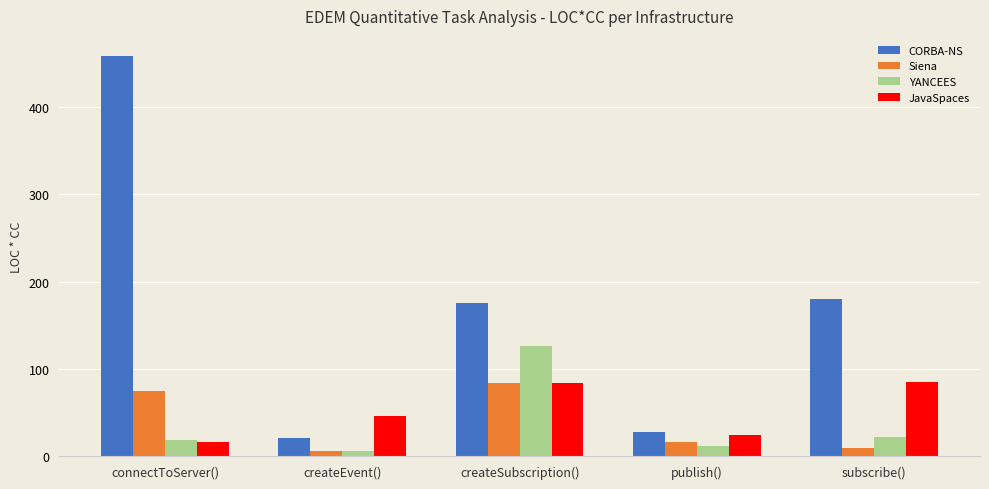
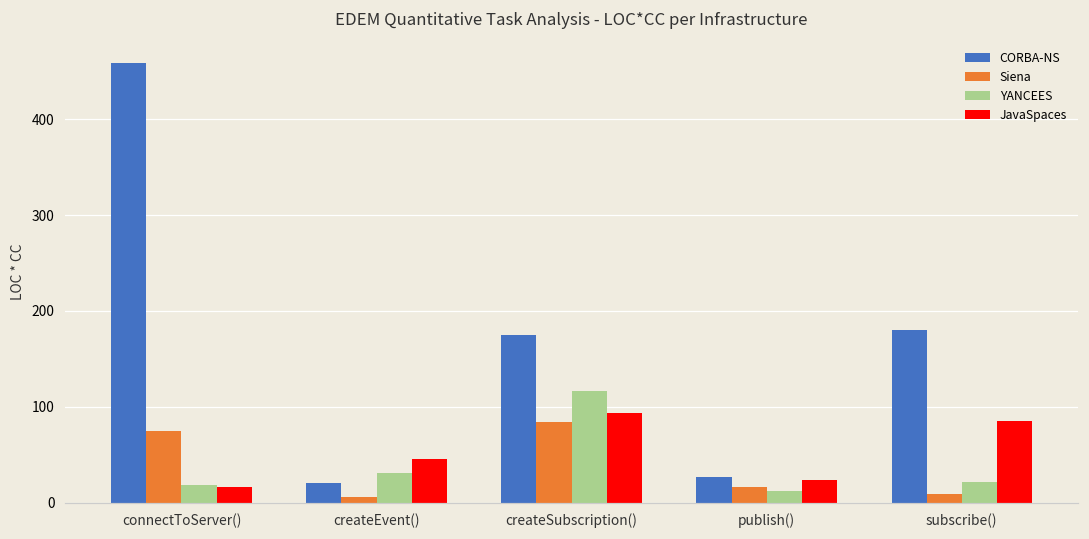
  {
    "CORBA-NS": {
      "connectToServer()": 460,
      "createEvent()": 20,
      "createSubscription()": 180,
      "publish()": 30,
      "subscribe()": 180
    },
    "Siena": {
      "connectToServer()": 80,
      "createEvent()": 10,
      "createSubscription()": 80,
      "publish()": 20,
      "subscribe()": 10
    },
    "YANCEES": {
      "connectToServer()": 20,
-     "createEvent()": 10,
-     "createSubscription()": 130,
+     "createEvent()": 30,
+     "createSubscription()": 120,
      "publish()": 10,
      "subscribe()": 20
    },
    "JavaSpaces": {
      "connectToServer()": 20,
      "createEvent()": 50,
-     "createSubscription()": 80,
+     "createSubscription()": 90,
      "publish()": 20,
      "subscribe()": 90
    }
  }
